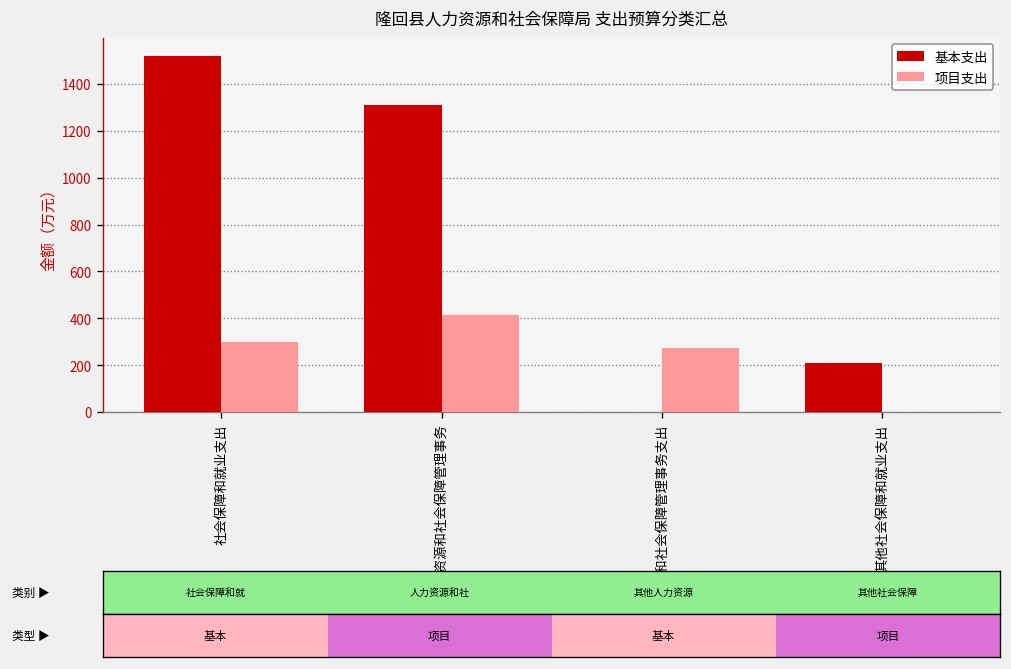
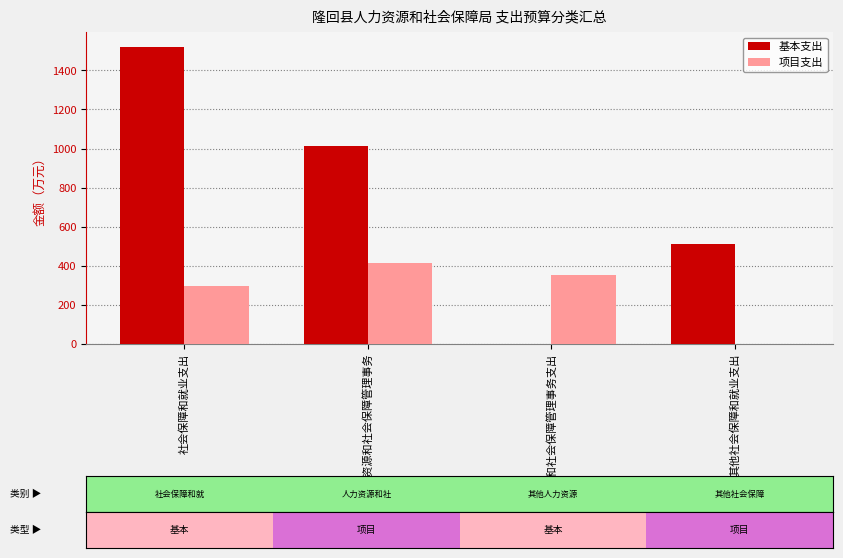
  {
    "隆回县人力资源和社会保障局 支出预算分类汇总": {
      "基本支出": {
        "社会保障和就业支出": 1520,
-       "人力资源和社会保障管理事务": 1310,
+       "人力资源和社会保障管理事务": 1010,
        "其他人力资源和社会保障管理事务支出": 0,
-       "其他社会保障和就业支出": 210
+       "其他社会保障和就业支出": 510
      },
      "项目支出": {
        "社会保障和就业支出": 300,
        "人力资源和社会保障管理事务": 410,
-       "其他人力资源和社会保障管理事务支出": 270,
+       "其他人力资源和社会保障管理事务支出": 350,
        "其他社会保障和就业支出": 0
      }
    }
  }
